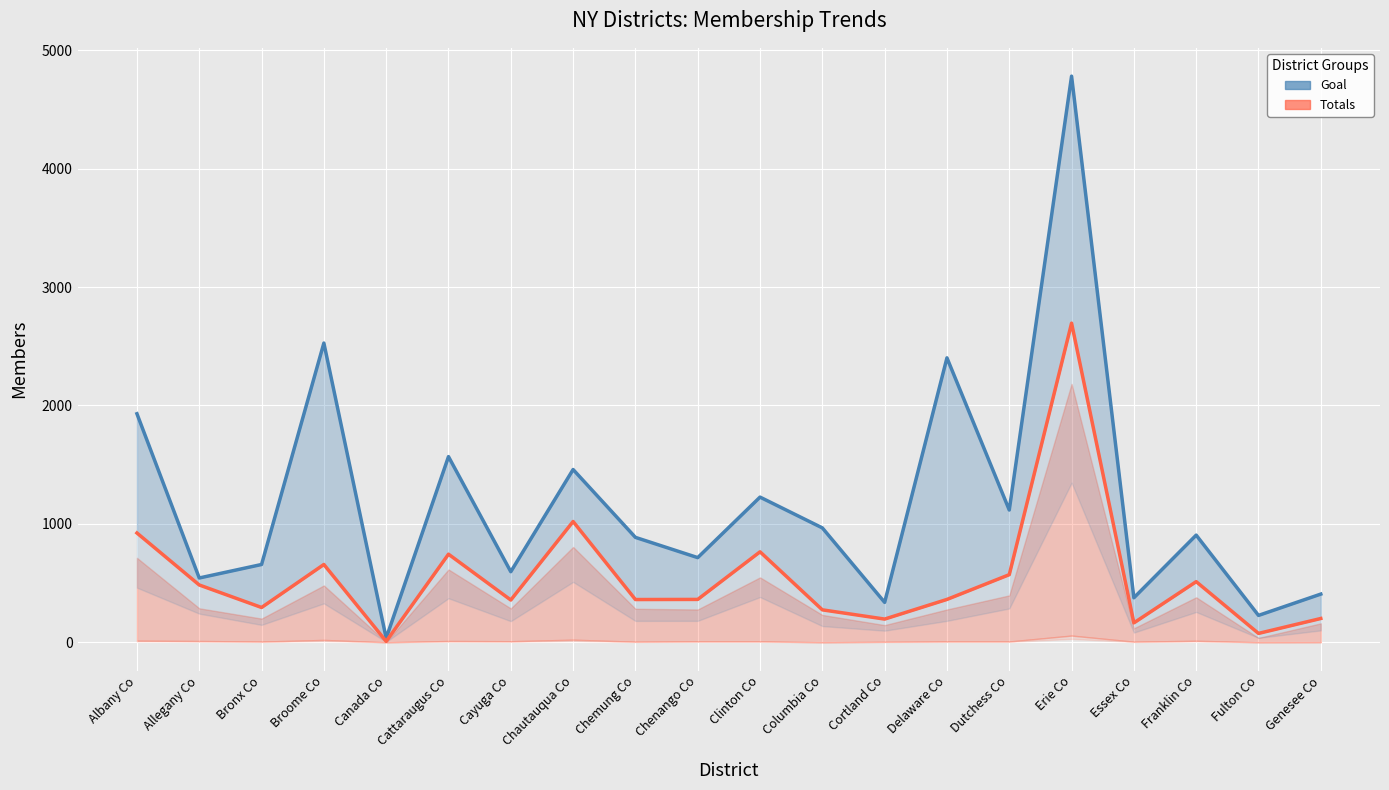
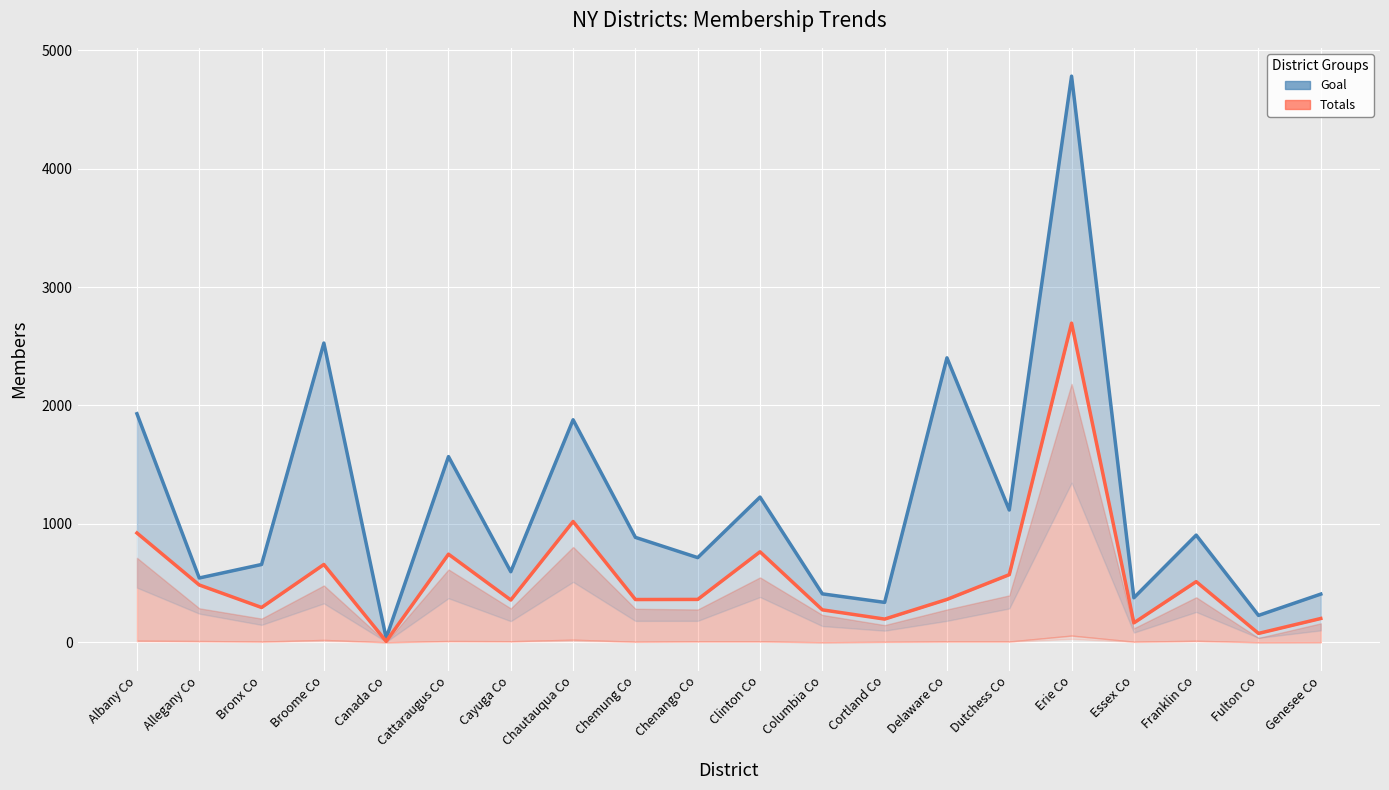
  {
    "Goal": {
      "Albany Co": 1930,
      "Allegany Co": 540,
      "Bronx Co": 660,
      "Broome Co": 2530,
      "Canada Co": 40,
      "Cattaraugus Co": 1570,
      "Cayuga Co": 600,
-     "Chautauqua Co": 1460,
+     "Chautauqua Co": 1880,
      "Chemung Co": 890,
      "Chenango Co": 720,
      "Clinton Co": 1230,
-     "Columbia Co": 970,
+     "Columbia Co": 410,
      "Cortland Co": 340,
      "Delaware Co": 2400,
      "Dutchess Co": 1120,
      "Erie Co": 4780,
      "Essex Co": 380,
      "Franklin Co": 910,
      "Fulton Co": 230,
      "Genesee Co": 410
    }
  }
